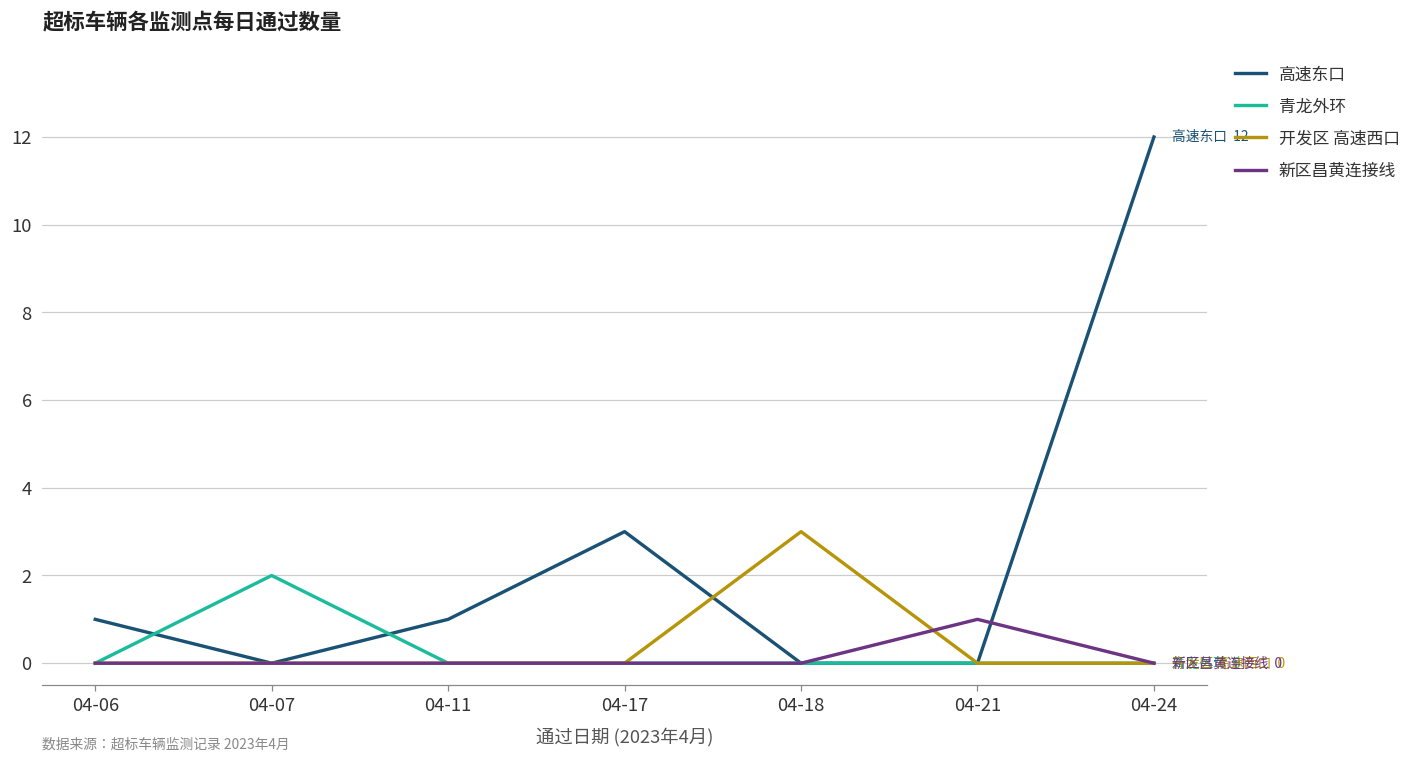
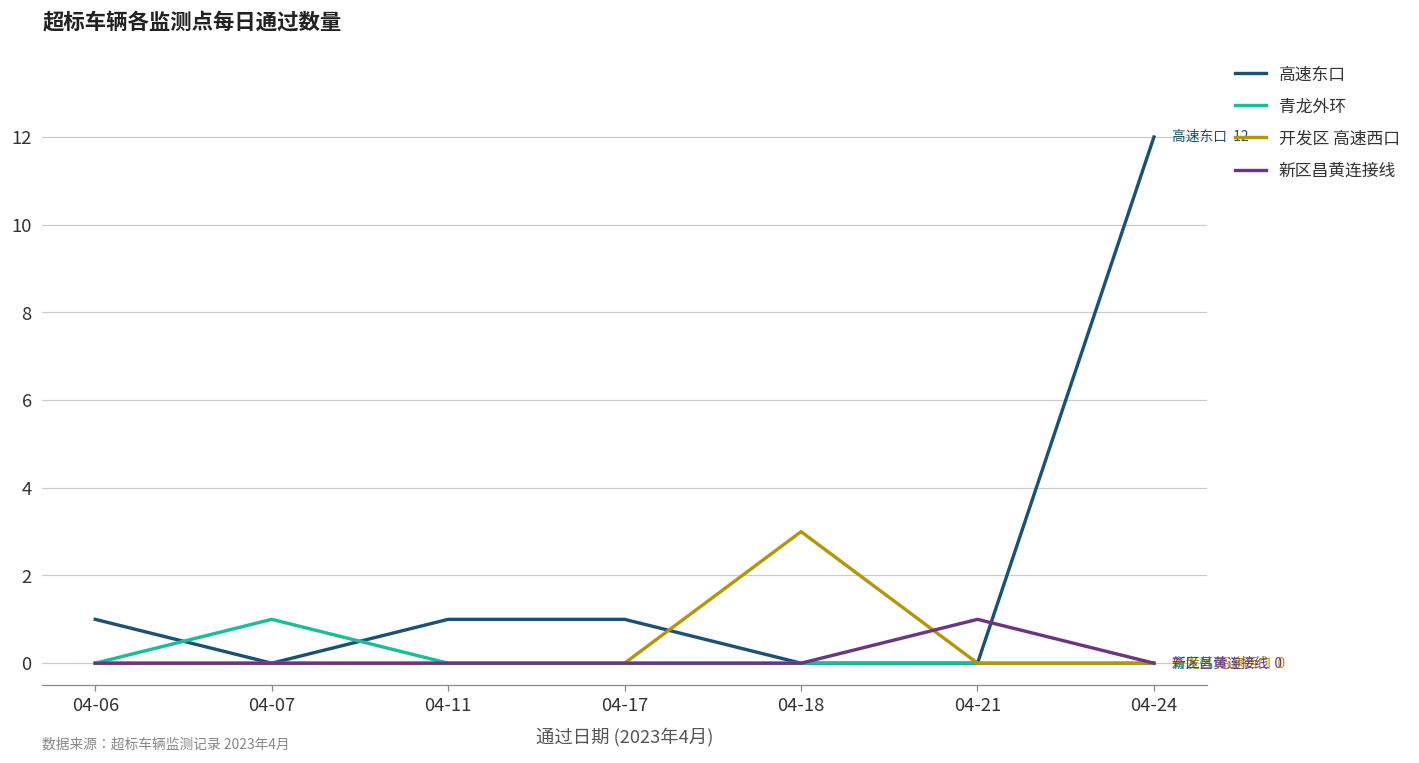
  {
    "高速东口": {
      "04-06": 1,
      "04-11": 1,
-     "04-17": 3
+     "04-17": 1
    },
    "青龙外环": {
-     "04-07": 2
+     "04-07": 1
    },
    "开发区 高速西口": {
      "04-18": 3
    },
    "新区昌黄连接线": {
      "04-21": 1
    }
  }
